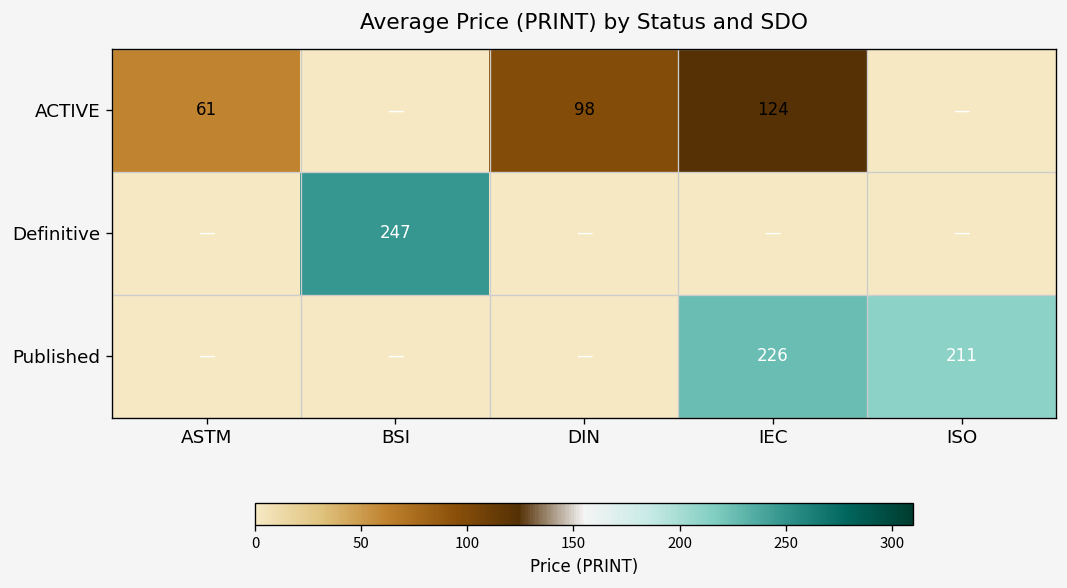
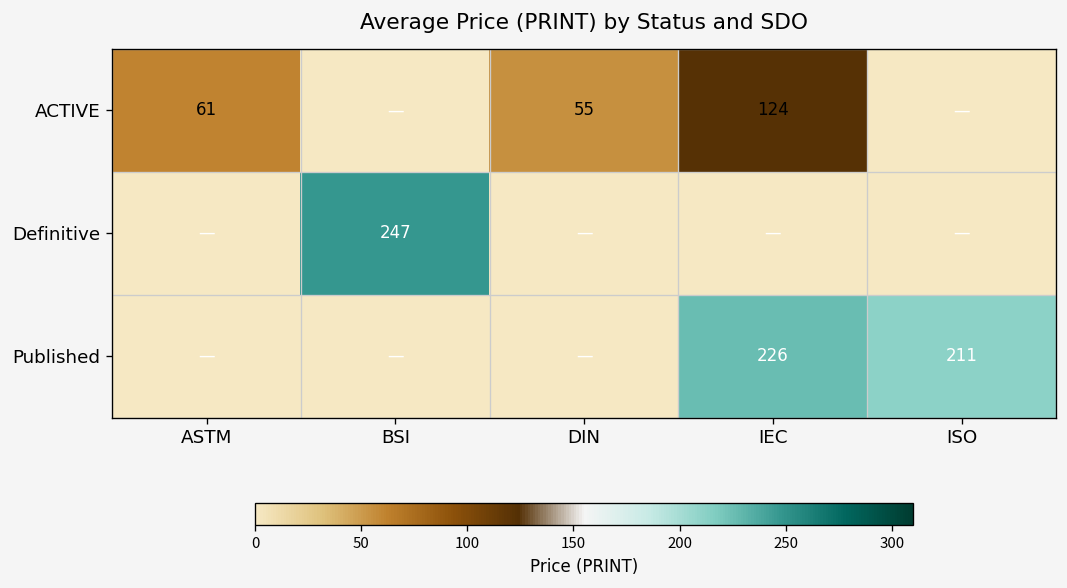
  {
    "ACTIVE": {
      "ASTM": 61,
-     "DIN": 98,
+     "DIN": 55,
      "IEC": 124
    },
    "Definitive": {
      "BSI": 247
    },
    "Published": {
      "IEC": 226,
      "ISO": 211
    }
  }
